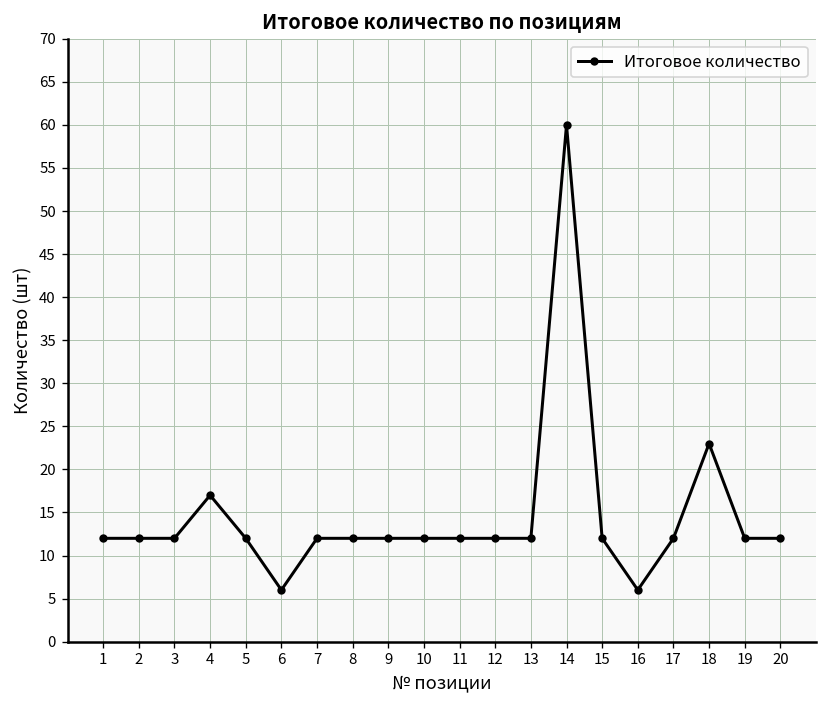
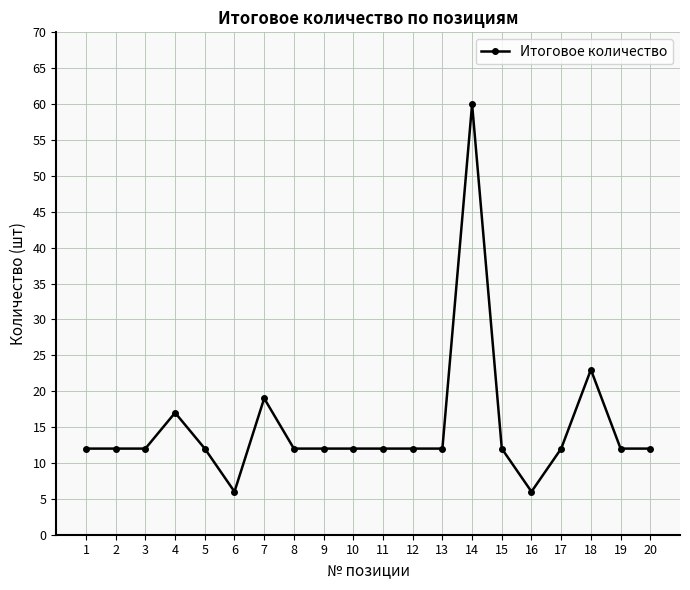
  {
    "1": 12,
    "2": 12,
    "3": 12,
    "4": 17,
    "5": 12,
    "6": 6,
-   "7": 12,
+   "7": 19,
    "8": 12,
    "9": 12,
    "10": 12,
    "11": 12,
    "12": 12,
    "13": 12,
    "14": 60,
    "15": 12,
    "16": 6,
    "17": 12,
    "18": 23,
    "19": 12,
    "20": 12
  }
